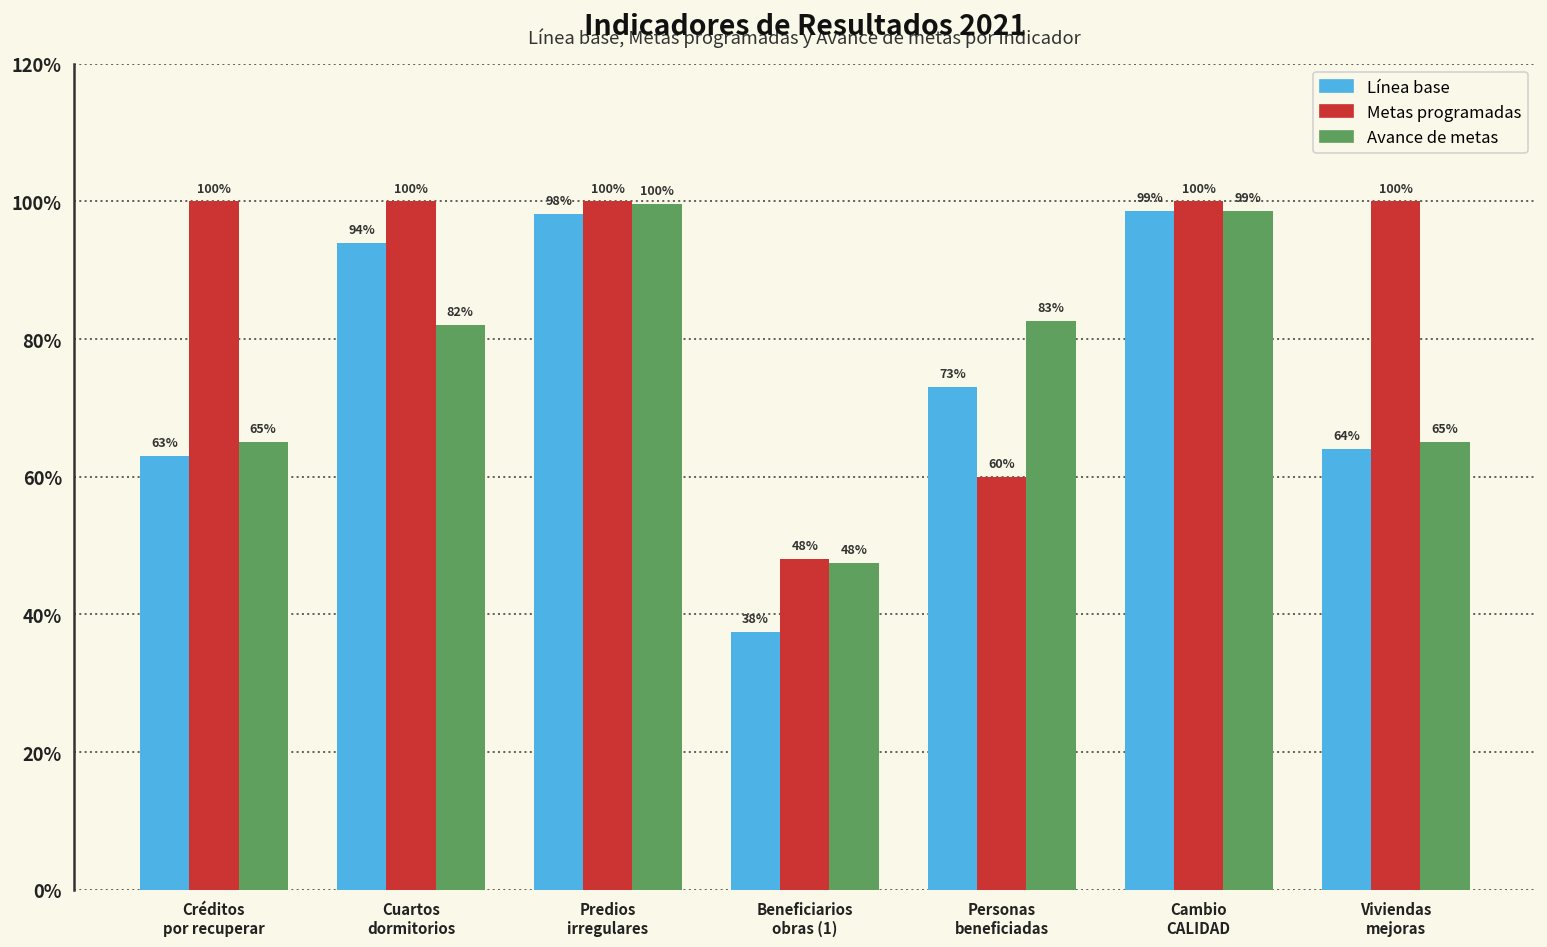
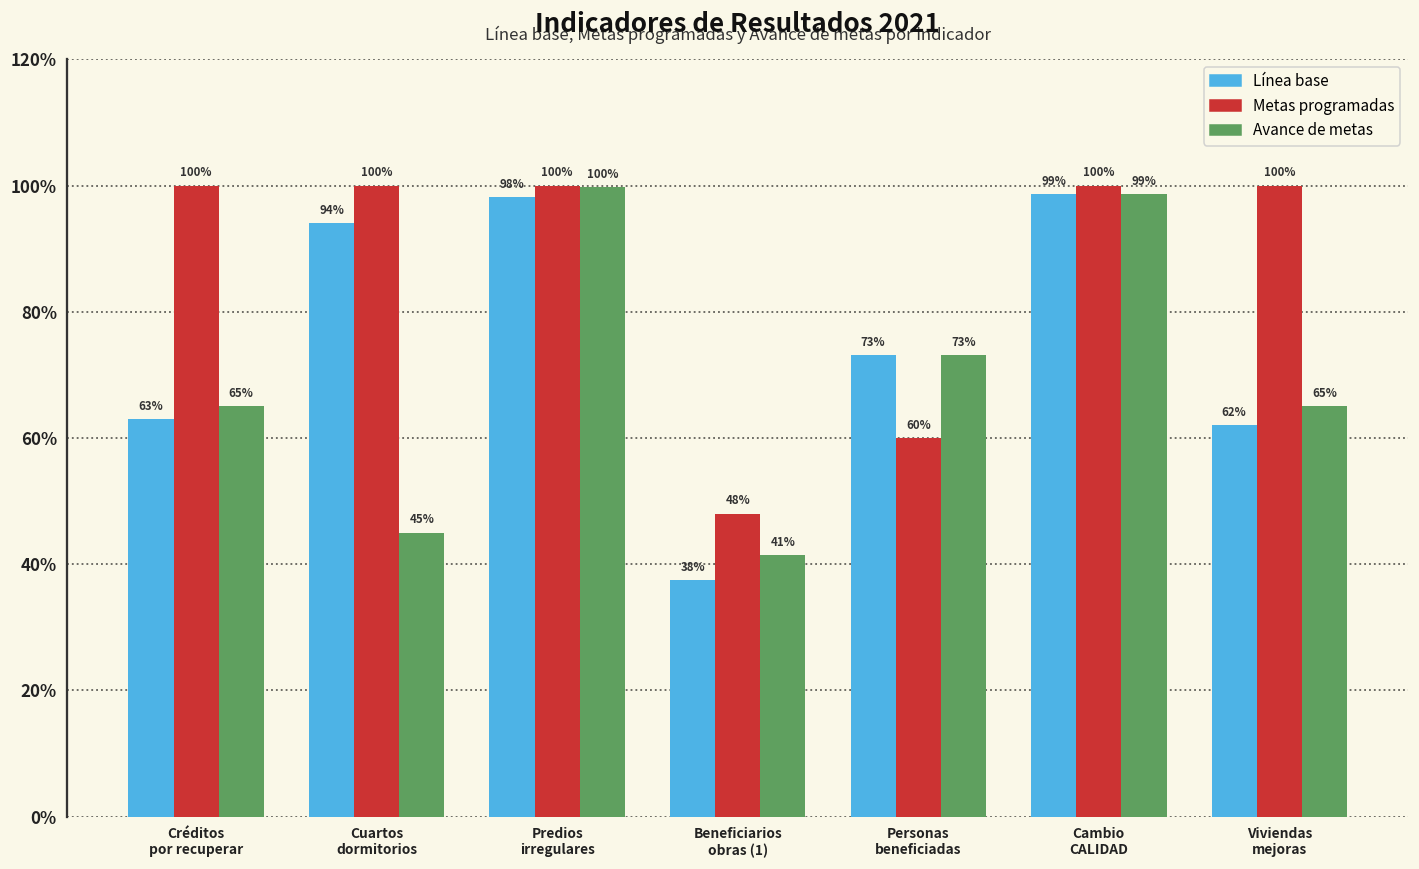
  {
    "Línea base": {
      "Créditos por recuperar": "63%",
      "Cuartos dormitorios": "94%",
      "Predios irregulares": "98%",
      "Beneficiarios obras (1)": "38%",
      "Personas beneficiadas": "73%",
      "Cambio CALIDAD": "99%",
-     "Viviendas mejoras": "64%"
+     "Viviendas mejoras": "62%"
    },
    "Metas programadas": {
      "Créditos por recuperar": "100%",
      "Cuartos dormitorios": "100%",
      "Predios irregulares": "100%",
      "Beneficiarios obras (1)": "48%",
      "Personas beneficiadas": "60%",
      "Cambio CALIDAD": "100%",
      "Viviendas mejoras": "100%"
    },
    "Avance de metas": {
      "Créditos por recuperar": "65%",
-     "Cuartos dormitorios": "82%",
+     "Cuartos dormitorios": "45%",
      "Predios irregulares": "100%",
-     "Beneficiarios obras (1)": "48%",
-     "Personas beneficiadas": "83%",
+     "Beneficiarios obras (1)": "41%",
+     "Personas beneficiadas": "73%",
      "Cambio CALIDAD": "99%",
      "Viviendas mejoras": "65%"
    }
  }
